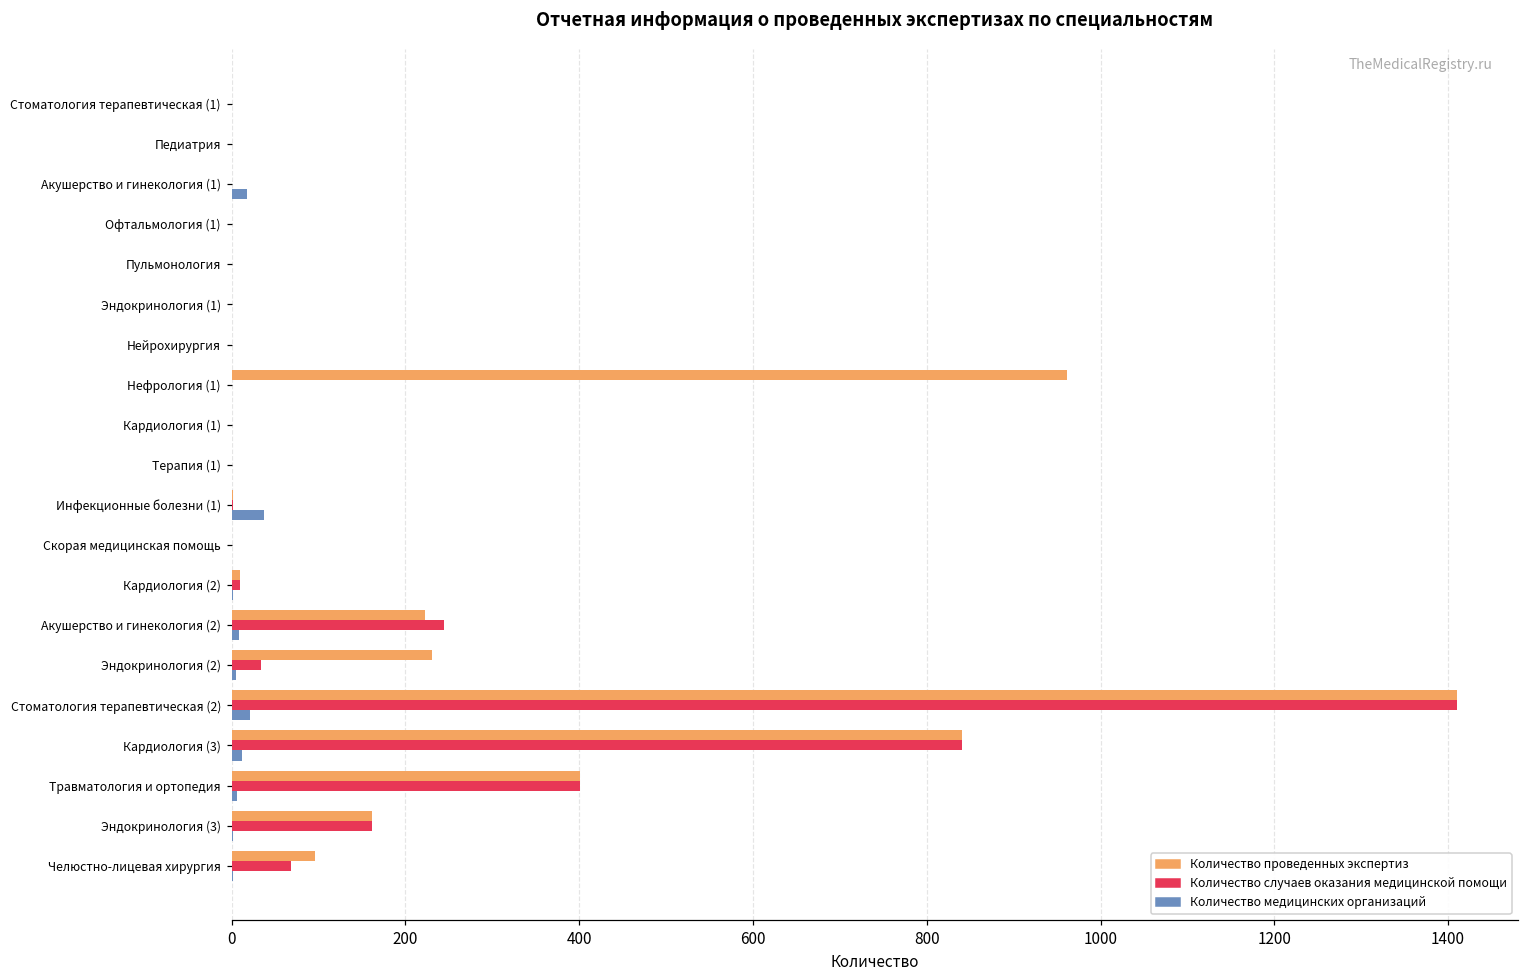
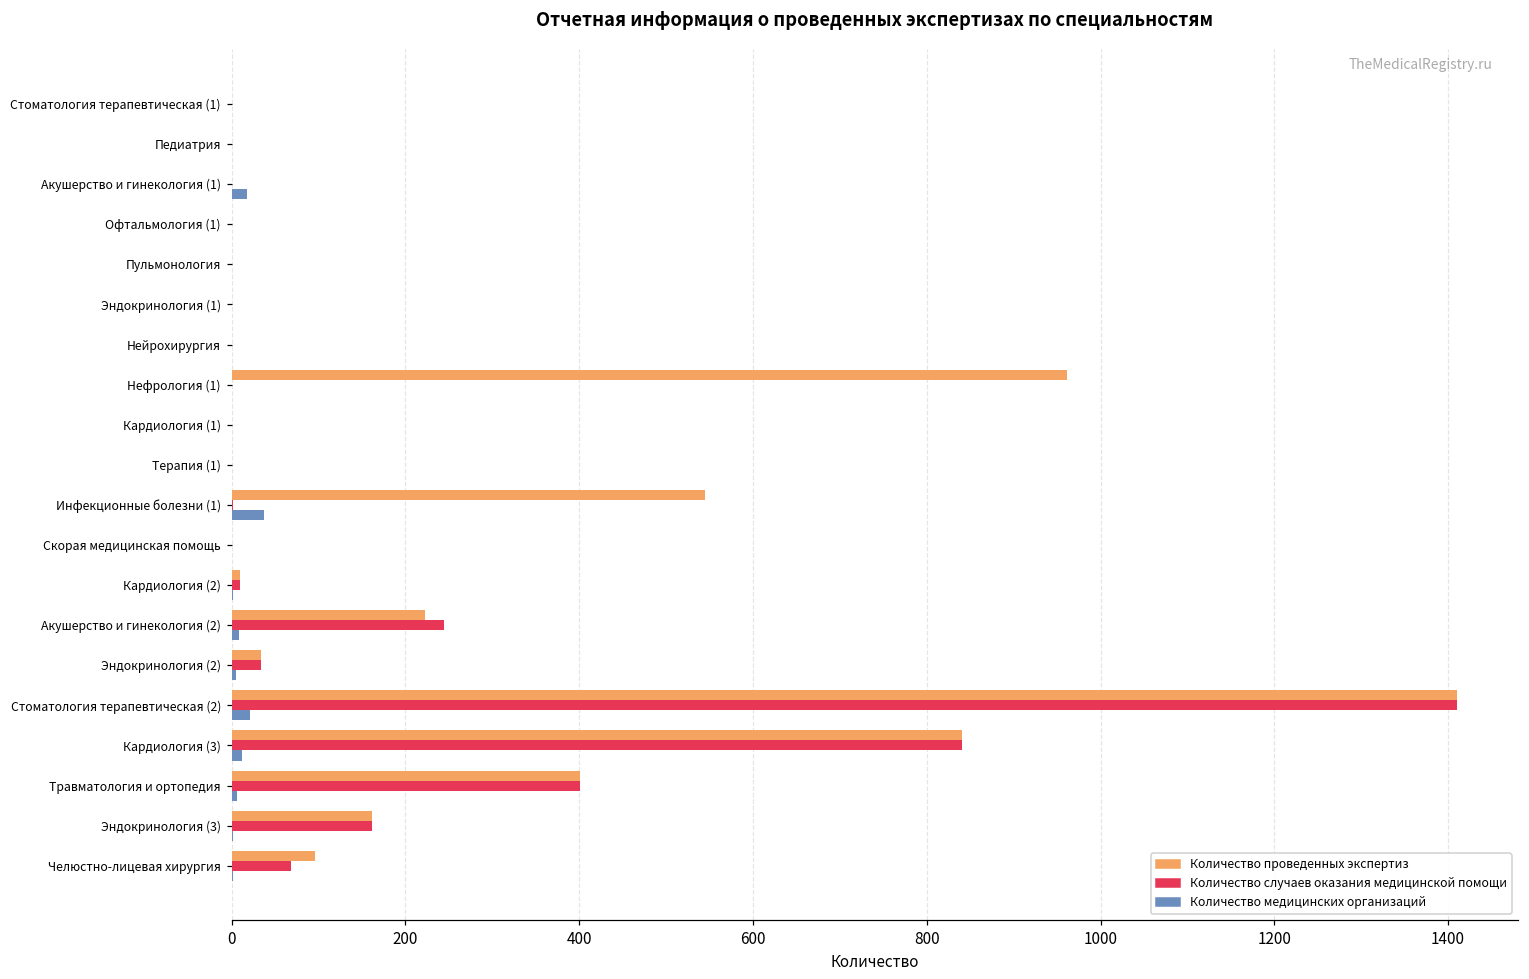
  {
    "Количество проведенных экспертиз": {
      "Стоматология терапевтическая (1)": 0,
      "Педиатрия": 0,
      "Акушерство и гинекология (1)": 0,
      "Офтальмология (1)": 0,
      "Пульмонология": 0,
      "Эндокринология (1)": 0,
      "Нейрохирургия": 0,
      "Нефрология (1)": 960,
      "Кардиология (1)": 0,
      "Терапия (1)": 0,
-     "Инфекционные болезни (1)": 0,
+     "Инфекционные болезни (1)": 550,
      "Скорая медицинская помощь": 0,
      "Кардиология (2)": 10,
      "Акушерство и гинекология (2)": 220,
-     "Эндокринология (2)": 230,
+     "Эндокринология (2)": 30,
      "Стоматология терапевтическая (2)": 1410,
      "Кардиология (3)": 840,
      "Травматология и ортопедия": 400,
      "Эндокринология (3)": 160,
      "Челюстно-лицевая хирургия": 100
    },
    "Количество случаев оказания медицинской помощи": {
      "Стоматология терапевтическая (1)": 0,
      "Педиатрия": 0,
      "Акушерство и гинекология (1)": 0,
      "Офтальмология (1)": 0,
      "Пульмонология": 0,
      "Эндокринология (1)": 0,
      "Нейрохирургия": 0,
      "Нефрология (1)": 0,
      "Кардиология (1)": 0,
      "Терапия (1)": 0,
      "Скорая медицинская помощь": 0,
      "Кардиология (2)": 10,
      "Акушерство и гинекология (2)": 240,
      "Эндокринология (2)": 30,
      "Стоматология терапевтическая (2)": 1410,
      "Кардиология (3)": 840,
      "Травматология и ортопедия": 400,
      "Эндокринология (3)": 160,
      "Челюстно-лицевая хирургия": 70
    },
    "Количество медицинских организаций": {
      "Стоматология терапевтическая (1)": 0,
      "Педиатрия": 0,
      "Акушерство и гинекология (1)": 20,
      "Офтальмология (1)": 0,
      "Пульмонология": 0,
      "Эндокринология (1)": 0,
      "Нейрохирургия": 0,
      "Нефрология (1)": 0,
      "Кардиология (1)": 0,
      "Терапия (1)": 0,
      "Инфекционные болезни (1)": 40,
      "Скорая медицинская помощь": 0,
      "Акушерство и гинекология (2)": 10,
      "Эндокринология (2)": 10,
      "Стоматология терапевтическая (2)": 20,
      "Кардиология (3)": 10,
      "Травматология и ортопедия": 10
    }
  }
